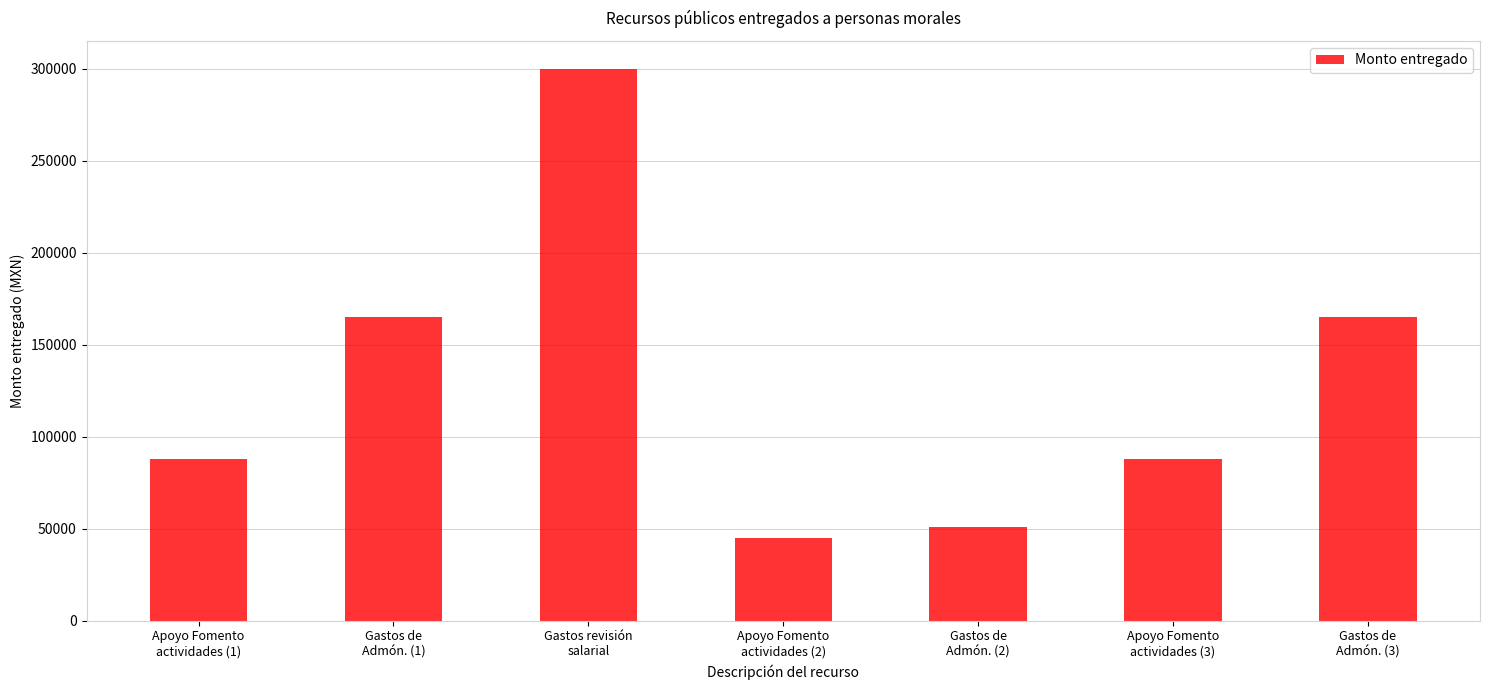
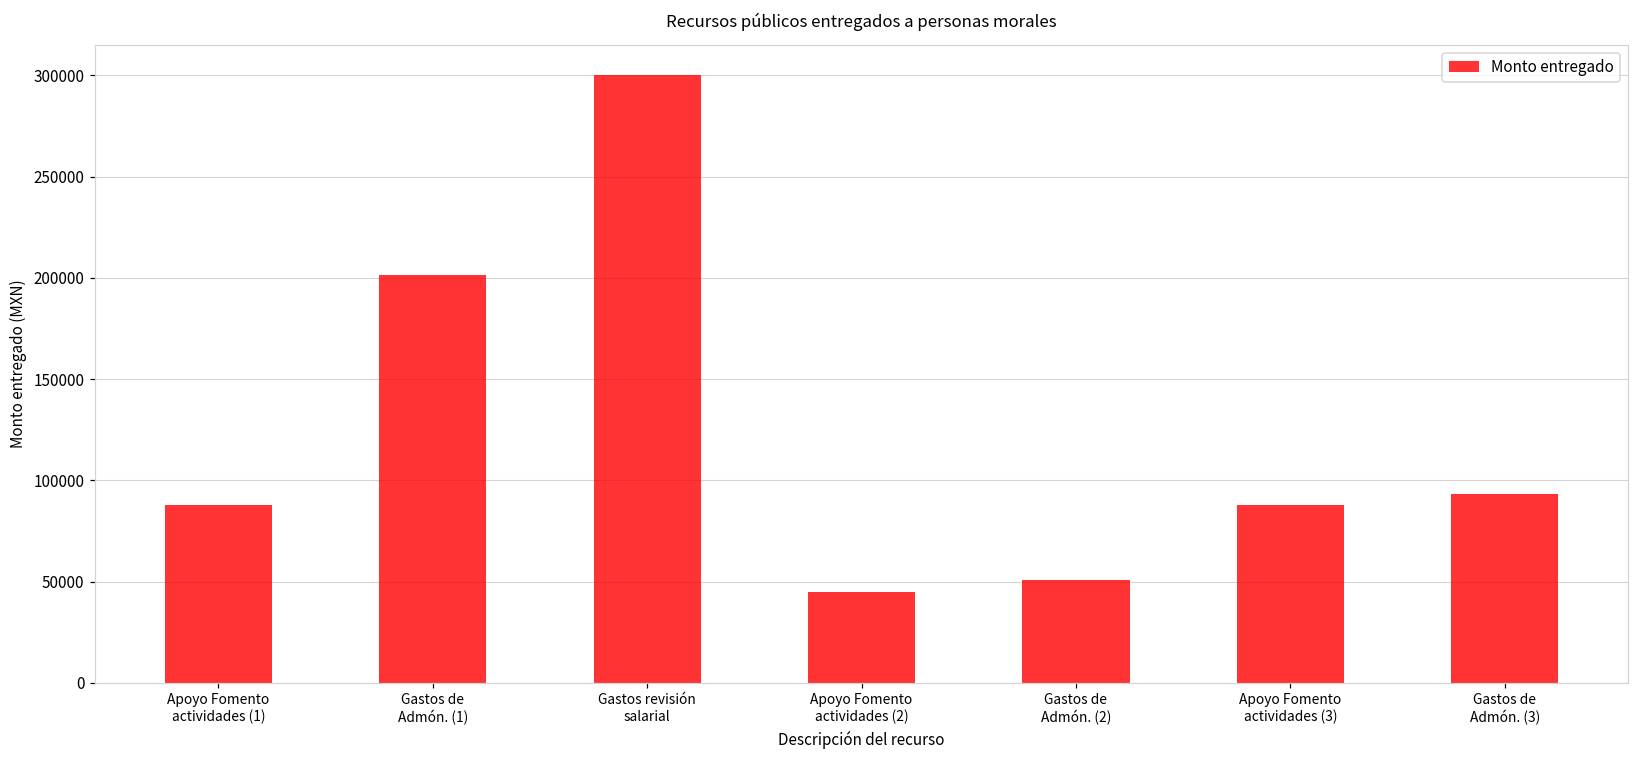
  {
    "Apoyo Fomento actividades (1)": 88000,
-   "Gastos de Admón. (1)": 165000,
+   "Gastos de Admón. (1)": 201000,
    "Gastos revisión salarial": 300000,
    "Apoyo Fomento actividades (2)": 45000,
    "Gastos de Admón. (2)": 51000,
    "Apoyo Fomento actividades (3)": 88000,
-   "Gastos de Admón. (3)": 165000
+   "Gastos de Admón. (3)": 93000
  }
